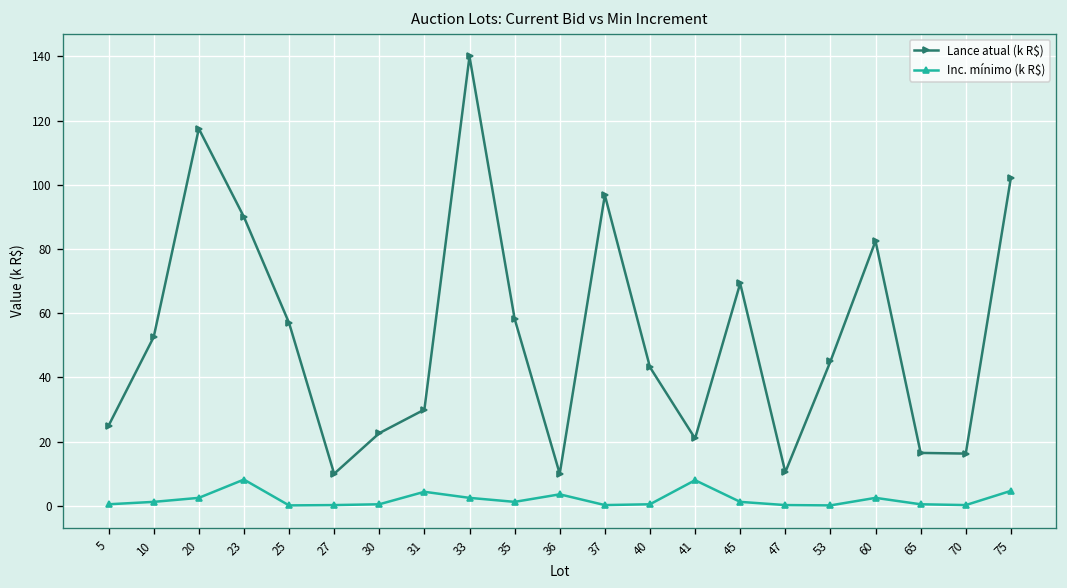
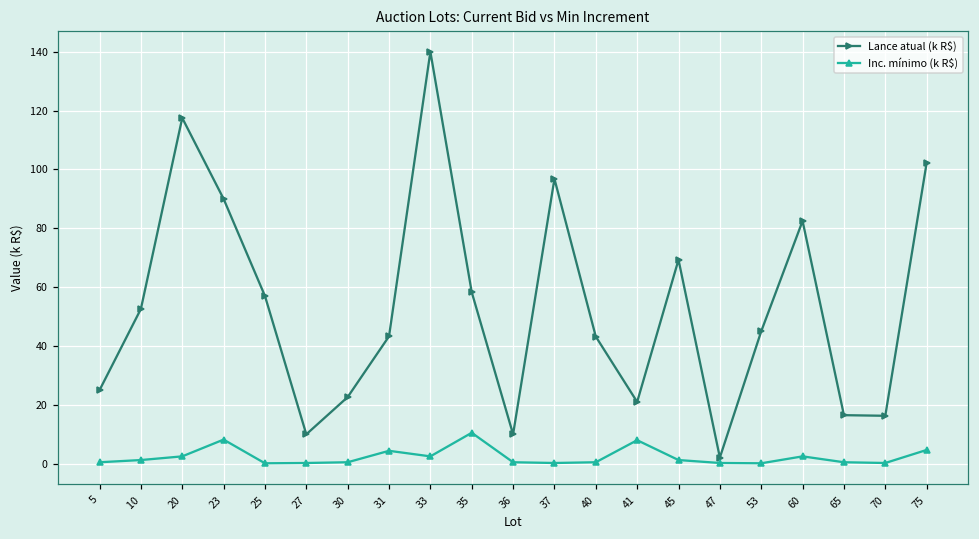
  {
    "Lance atual (k R$)": {
      "5": 25,
      "10": 53,
      "20": 118,
      "23": 90,
      "25": 57,
      "27": 10,
      "30": 23,
-     "31": 30,
+     "31": 43,
      "33": 140,
      "35": 58,
      "36": 10,
      "37": 97,
      "40": 43,
      "41": 21,
      "45": 69,
-     "47": 11,
+     "47": 2,
      "53": 45,
      "60": 83,
      "65": 17,
      "70": 16,
      "75": 102
    },
    "Inc. mínimo (k R$)": {
      "5": 1,
      "10": 1,
      "20": 3,
      "23": 8,
      "25": 0,
      "27": 0,
      "30": 1,
      "31": 4,
      "33": 3,
-     "35": 1,
-     "36": 4,
+     "35": 11,
+     "36": 1,
      "37": 0,
      "40": 1,
      "41": 8,
      "45": 1,
      "47": 0,
      "53": 0,
      "60": 3,
      "65": 1,
      "70": 0,
      "75": 5
    }
  }
